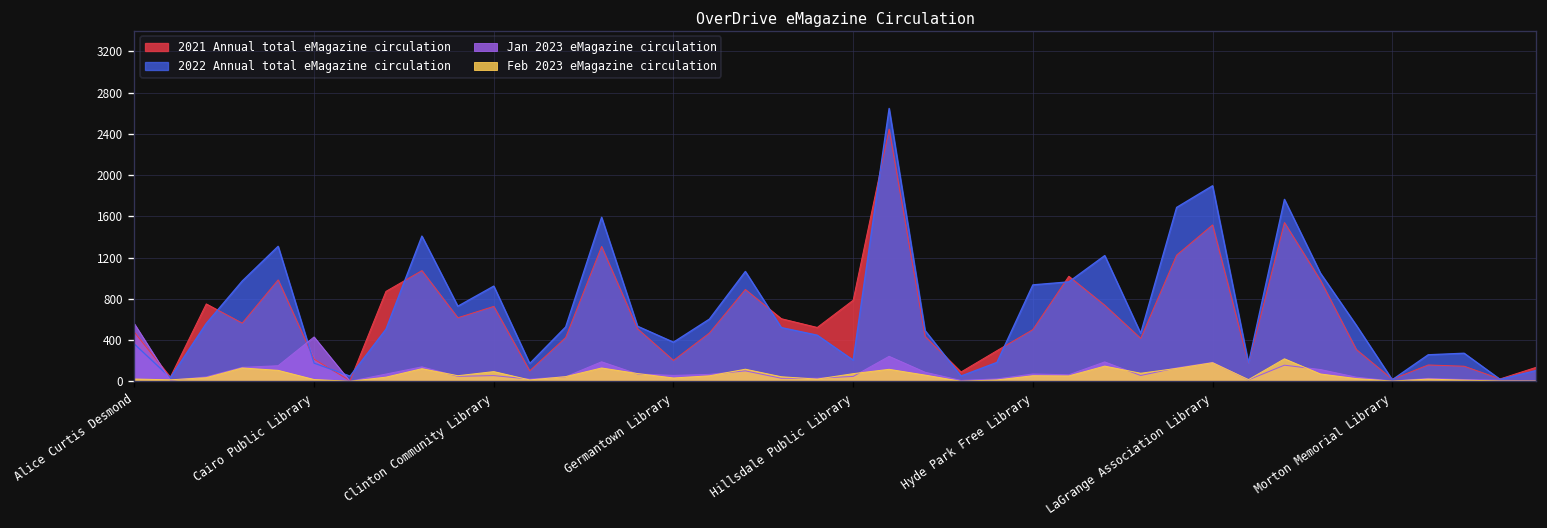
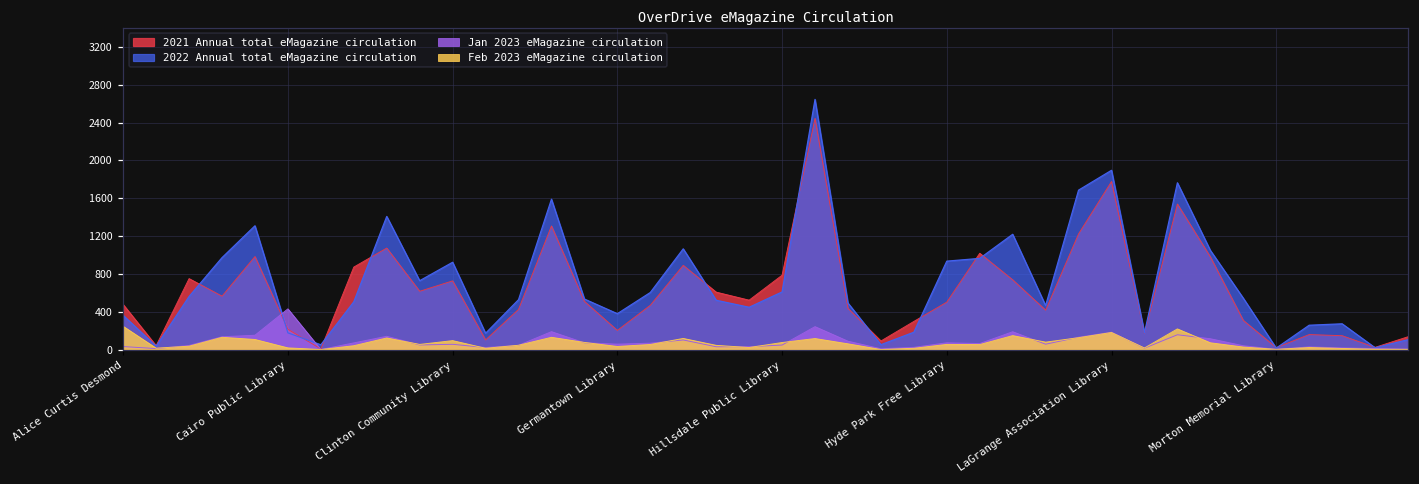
  {
    "2021 Annual total eMagazine circulation": {
      "Alice Curtis Desmond": 500,
      "Cairo Public Library": 200,
      "Clinton Community Library": 700,
      "Germantown Library": 200,
      "Hillsdale Public Library": 800,
      "Hyde Park Free Library": 500,
-     "LaGrange Association Library": 1500
+     "LaGrange Association Library": 1800
    },
    "2022 Annual total eMagazine circulation": {
      "Alice Curtis Desmond": 400,
      "Cairo Public Library": 200,
      "Clinton Community Library": 900,
      "Germantown Library": 400,
-     "Hillsdale Public Library": 200,
+     "Hillsdale Public Library": 600,
      "Hyde Park Free Library": 900,
      "LaGrange Association Library": 1900
    },
    "Jan 2023 eMagazine circulation": {
-     "Alice Curtis Desmond": 600,
+     "Alice Curtis Desmond": 0,
      "Cairo Public Library": 400,
      "Clinton Community Library": 100
    },
    "Feb 2023 eMagazine circulation": {
-     "Alice Curtis Desmond": 0,
+     "Alice Curtis Desmond": 200,
      "Cairo Public Library": 0,
      "Clinton Community Library": 100
    }
  }
